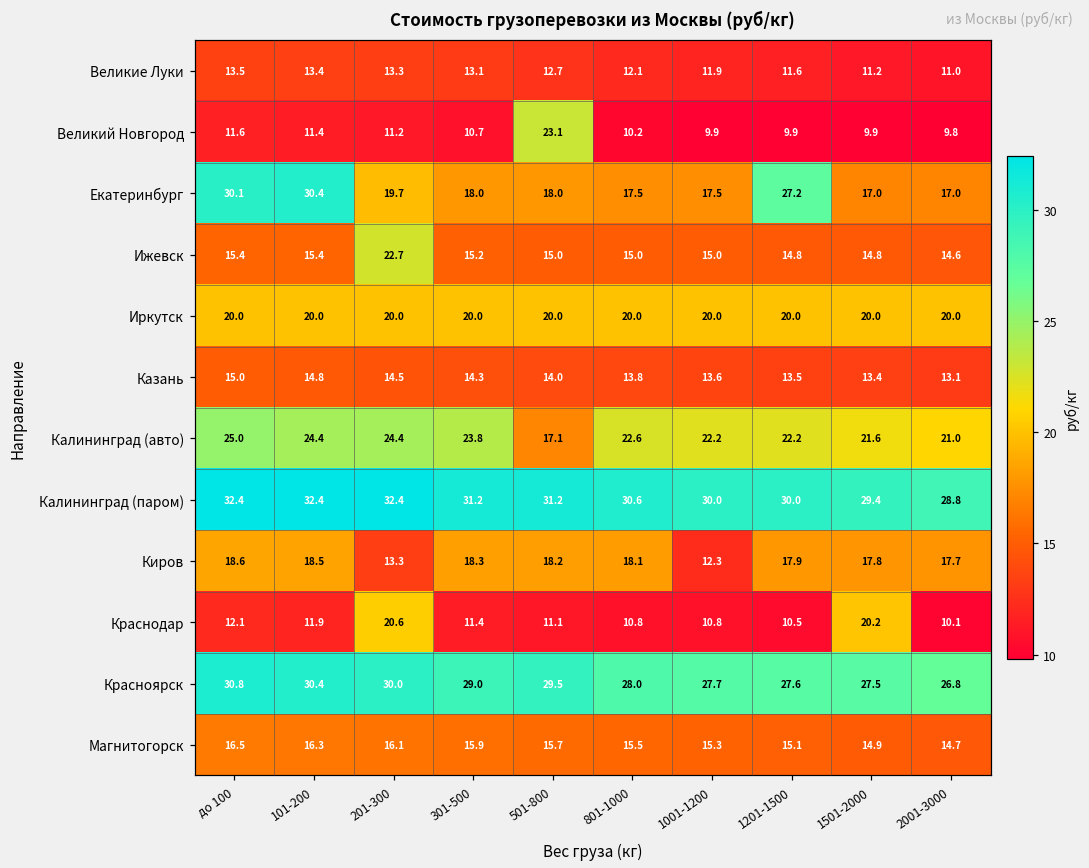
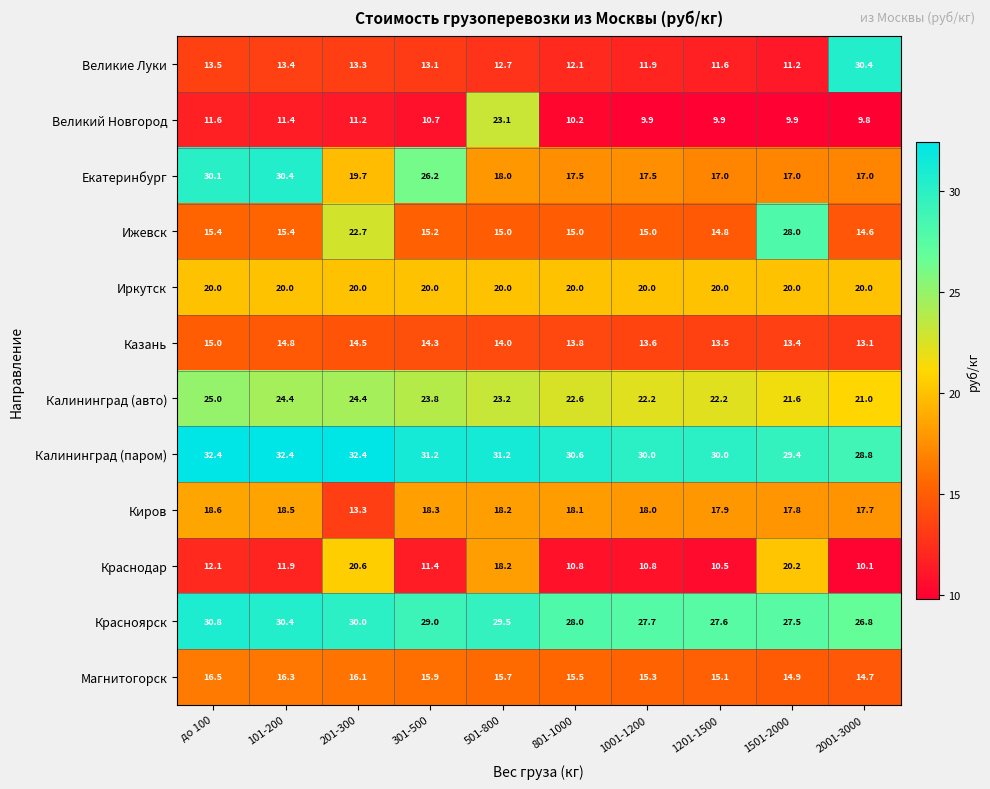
  {
    "Великие Луки": {
      "до 100": 13.5,
      "101-200": 13.4,
      "201-300": 13.3,
      "301-500": 13.1,
      "501-800": 12.7,
      "801-1000": 12.1,
      "1001-1200": 11.9,
      "1201-1500": 11.6,
      "1501-2000": 11.2,
-     "2001-3000": 11.0
+     "2001-3000": 30.4
    },
    "Великий Новгород": {
      "до 100": 11.6,
      "101-200": 11.4,
      "201-300": 11.2,
      "301-500": 10.7,
      "501-800": 23.1,
      "801-1000": 10.2,
      "1001-1200": 9.9,
      "1201-1500": 9.9,
      "1501-2000": 9.9,
      "2001-3000": 9.8
    },
    "Екатеринбург": {
      "до 100": 30.1,
      "101-200": 30.4,
      "201-300": 19.7,
-     "301-500": 18.0,
+     "301-500": 26.2,
      "501-800": 18.0,
      "801-1000": 17.5,
      "1001-1200": 17.5,
-     "1201-1500": 27.2,
+     "1201-1500": 17.0,
      "1501-2000": 17.0,
      "2001-3000": 17.0
    },
    "Ижевск": {
      "до 100": 15.4,
      "101-200": 15.4,
      "201-300": 22.7,
      "301-500": 15.2,
      "501-800": 15.0,
      "801-1000": 15.0,
      "1001-1200": 15.0,
      "1201-1500": 14.8,
-     "1501-2000": 14.8,
+     "1501-2000": 28.0,
      "2001-3000": 14.6
    },
    "Иркутск": {
      "до 100": 20.0,
      "101-200": 20.0,
      "201-300": 20.0,
      "301-500": 20.0,
      "501-800": 20.0,
      "801-1000": 20.0,
      "1001-1200": 20.0,
      "1201-1500": 20.0,
      "1501-2000": 20.0,
      "2001-3000": 20.0
    },
    "Казань": {
      "до 100": 15.0,
      "101-200": 14.8,
      "201-300": 14.5,
      "301-500": 14.3,
      "501-800": 14.0,
      "801-1000": 13.8,
      "1001-1200": 13.6,
      "1201-1500": 13.5,
      "1501-2000": 13.4,
      "2001-3000": 13.1
    },
    "Калининград (авто)": {
      "до 100": 25.0,
      "101-200": 24.4,
      "201-300": 24.4,
      "301-500": 23.8,
-     "501-800": 17.1,
+     "501-800": 23.2,
      "801-1000": 22.6,
      "1001-1200": 22.2,
      "1201-1500": 22.2,
      "1501-2000": 21.6,
      "2001-3000": 21.0
    },
    "Калининград (паром)": {
      "до 100": 32.4,
      "101-200": 32.4,
      "201-300": 32.4,
      "301-500": 31.2,
      "501-800": 31.2,
      "801-1000": 30.6,
      "1001-1200": 30.0,
      "1201-1500": 30.0,
      "1501-2000": 29.4,
      "2001-3000": 28.8
    },
    "Киров": {
      "до 100": 18.6,
      "101-200": 18.5,
      "201-300": 13.3,
      "301-500": 18.3,
      "501-800": 18.2,
      "801-1000": 18.1,
-     "1001-1200": 12.3,
+     "1001-1200": 18.0,
      "1201-1500": 17.9,
      "1501-2000": 17.8,
      "2001-3000": 17.7
    },
    "Краснодар": {
      "до 100": 12.1,
      "101-200": 11.9,
      "201-300": 20.6,
      "301-500": 11.4,
-     "501-800": 11.1,
+     "501-800": 18.2,
      "801-1000": 10.8,
      "1001-1200": 10.8,
      "1201-1500": 10.5,
      "1501-2000": 20.2,
      "2001-3000": 10.1
    },
    "Красноярск": {
      "до 100": 30.8,
      "101-200": 30.4,
      "201-300": 30.0,
      "301-500": 29.0,
      "501-800": 29.5,
      "801-1000": 28.0,
      "1001-1200": 27.7,
      "1201-1500": 27.6,
      "1501-2000": 27.5,
      "2001-3000": 26.8
    },
    "Магнитогорск": {
      "до 100": 16.5,
      "101-200": 16.3,
      "201-300": 16.1,
      "301-500": 15.9,
      "501-800": 15.7,
      "801-1000": 15.5,
      "1001-1200": 15.3,
      "1201-1500": 15.1,
      "1501-2000": 14.9,
      "2001-3000": 14.7
    }
  }
